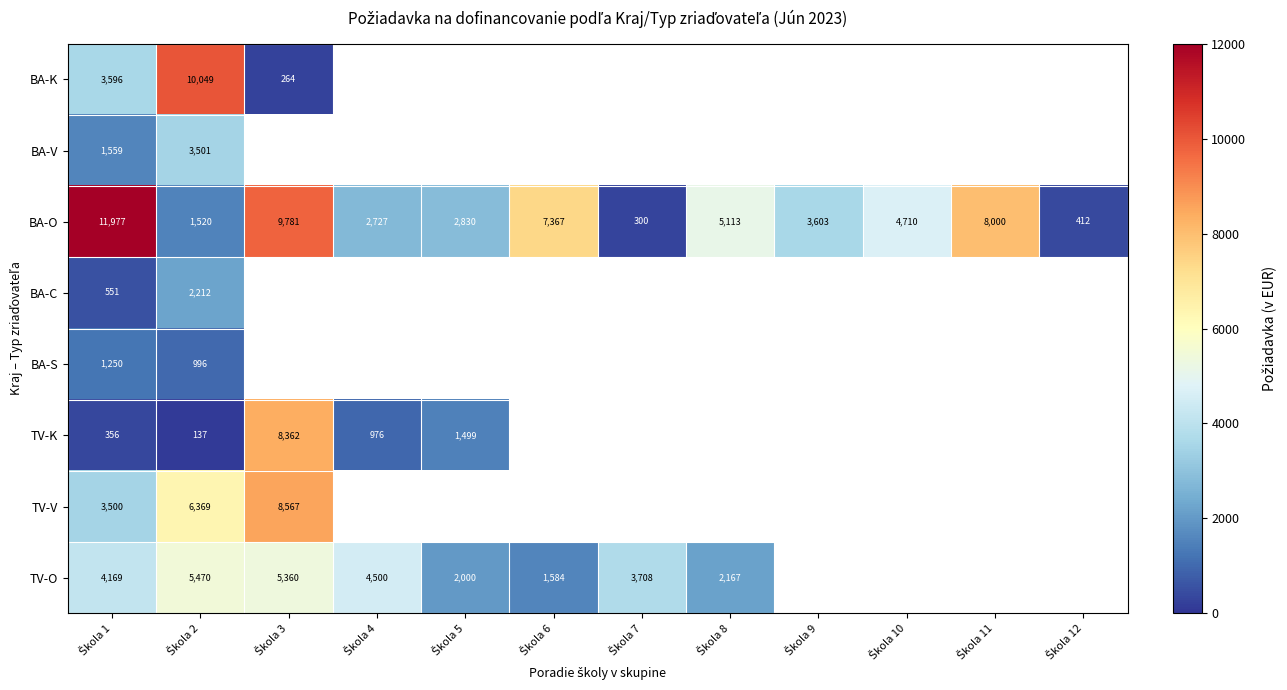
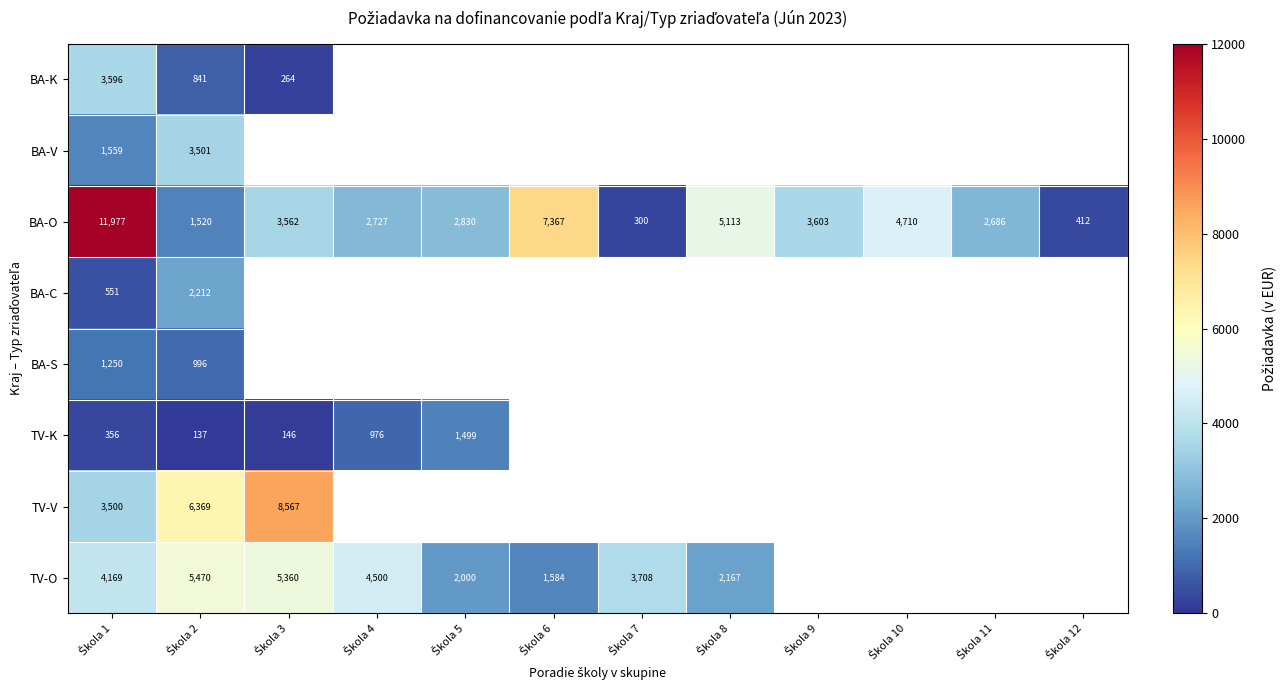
  {
    "BA-K": {
      "Škola 1": "3,596",
-     "Škola 2": "10,049",
+     "Škola 2": "841",
      "Škola 3": "264"
    },
    "BA-V": {
      "Škola 1": "1,559",
      "Škola 2": "3,501"
    },
    "BA-O": {
      "Škola 1": "11,977",
      "Škola 2": "1,520",
-     "Škola 3": "9,781",
+     "Škola 3": "3,562",
      "Škola 4": "2,727",
      "Škola 5": "2,830",
      "Škola 6": "7,367",
      "Škola 7": "300",
      "Škola 8": "5,113",
      "Škola 9": "3,603",
      "Škola 10": "4,710",
-     "Škola 11": "8,000",
+     "Škola 11": "2,686",
      "Škola 12": "412"
    },
    "BA-C": {
      "Škola 1": "551",
      "Škola 2": "2,212"
    },
    "BA-S": {
      "Škola 1": "1,250",
      "Škola 2": "996"
    },
    "TV-K": {
      "Škola 1": "356",
      "Škola 2": "137",
-     "Škola 3": "8,362",
+     "Škola 3": "146",
      "Škola 4": "976",
      "Škola 5": "1,499"
    },
    "TV-V": {
      "Škola 1": "3,500",
      "Škola 2": "6,369",
      "Škola 3": "8,567"
    },
    "TV-O": {
      "Škola 1": "4,169",
      "Škola 2": "5,470",
      "Škola 3": "5,360",
      "Škola 4": "4,500",
      "Škola 5": "2,000",
      "Škola 6": "1,584",
      "Škola 7": "3,708",
      "Škola 8": "2,167"
    }
  }
